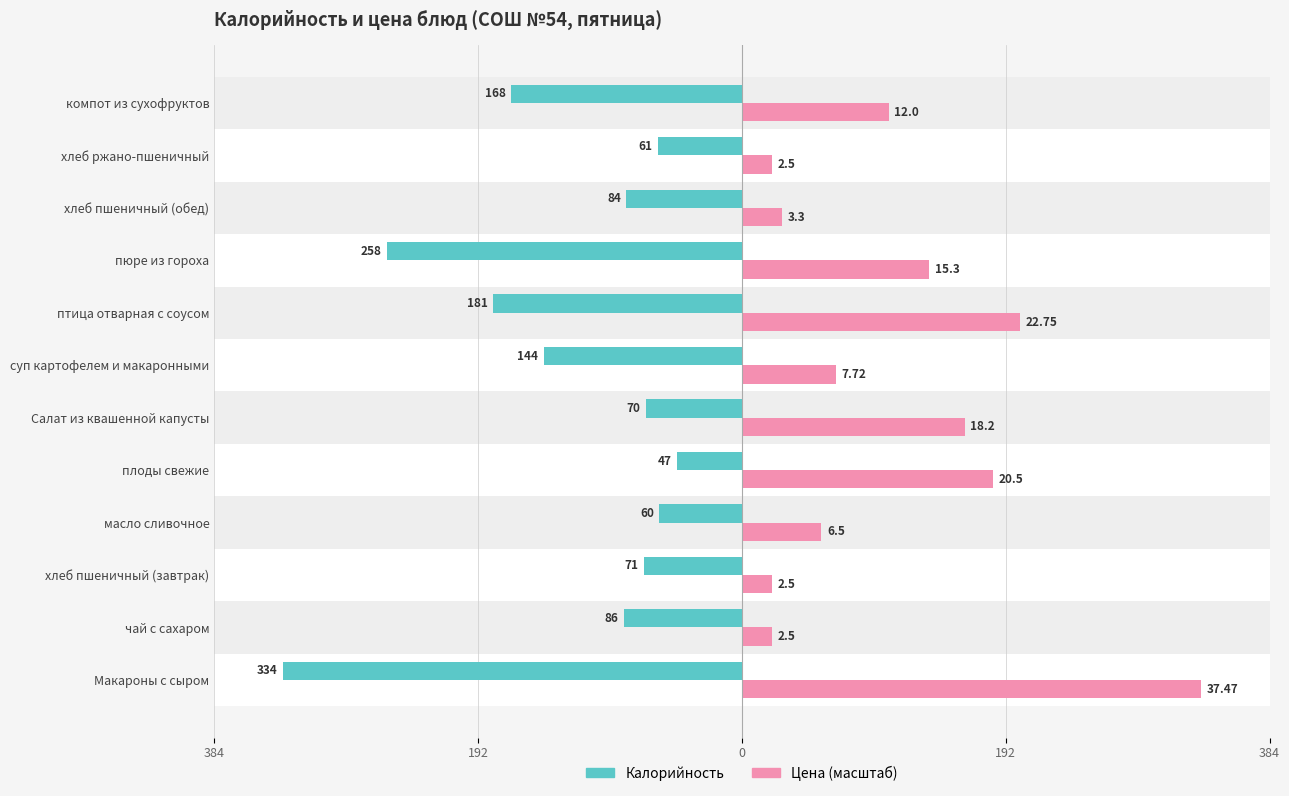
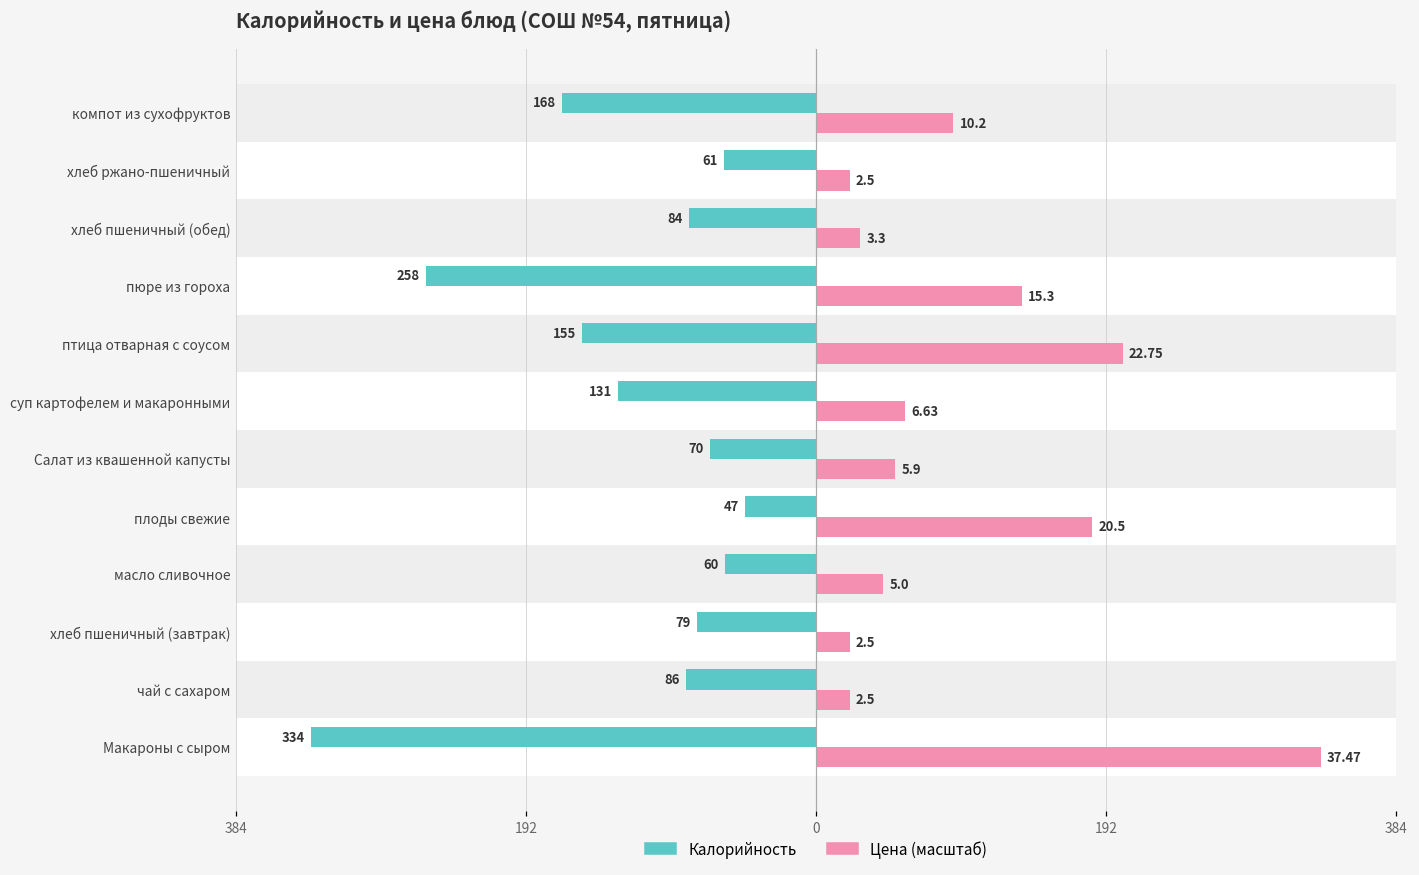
  {
    "Калорийность": {
-     "птица отварная с соусом": 181,
-     "суп картофелем и макаронными": 144,
-     "хлеб пшеничный (завтрак)": 71
+     "птица отварная с соусом": 155,
+     "суп картофелем и макаронными": 131,
+     "хлеб пшеничный (завтрак)": 79
    },
    "Цена (масштаб)": {
-     "компот из сухофруктов": 12.0,
-     "суп картофелем и макаронными": 7.72,
-     "Салат из квашенной капусты": 18.2,
-     "масло сливочное": 6.5
+     "компот из сухофруктов": 10.2,
+     "суп картофелем и макаронными": 6.63,
+     "Салат из квашенной капусты": 5.9,
+     "масло сливочное": 5.0
    }
  }
